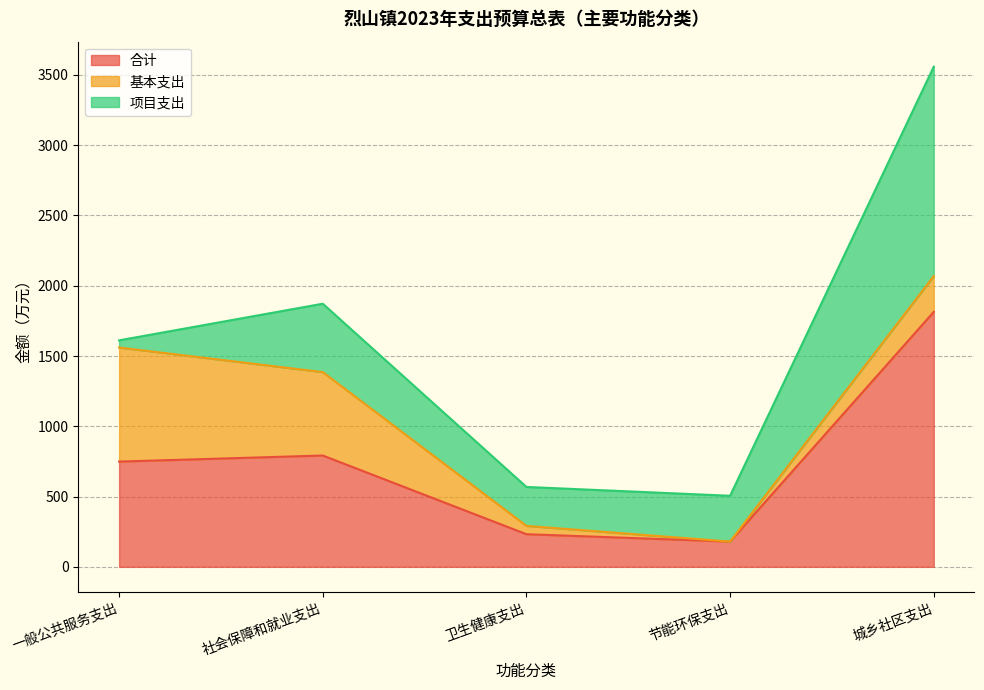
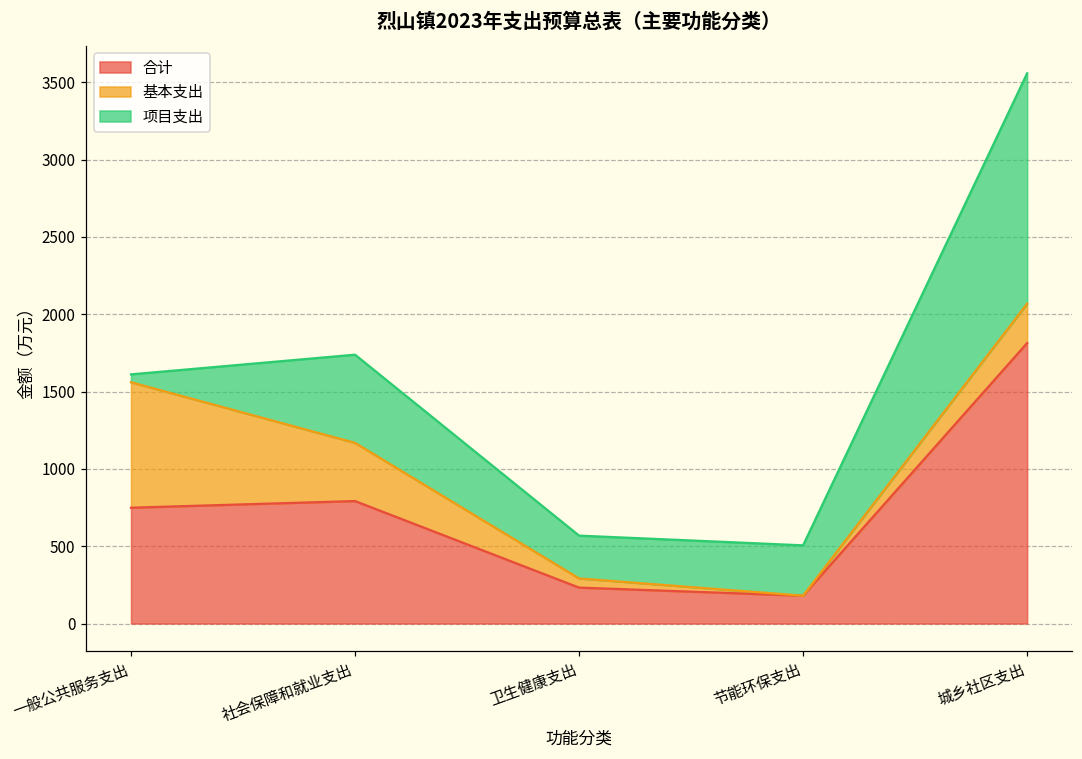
  {
    "合计": {
      "一般公共服务支出": 750,
      "社会保障和就业支出": 790,
      "卫生健康支出": 230,
      "城乡社区支出": 1810
    },
    "基本支出": {
      "一般公共服务支出": 810,
-     "社会保障和就业支出": 590,
+     "社会保障和就业支出": 380,
      "卫生健康支出": 60,
      "城乡社区支出": 250
    },
    "项目支出": {
      "一般公共服务支出": 50,
-     "社会保障和就业支出": 490,
+     "社会保障和就业支出": 570,
      "卫生健康支出": 280,
      "节能环保支出": 330,
      "城乡社区支出": 1490
    }
  }
